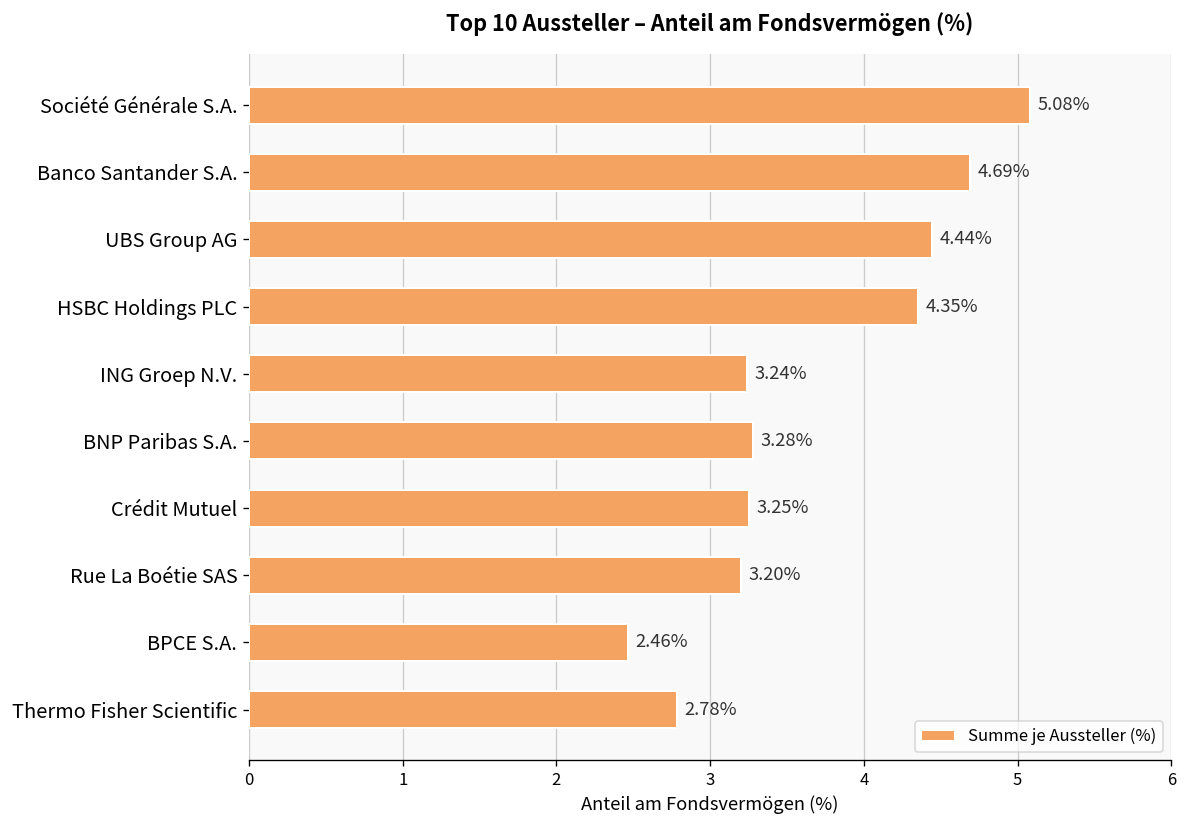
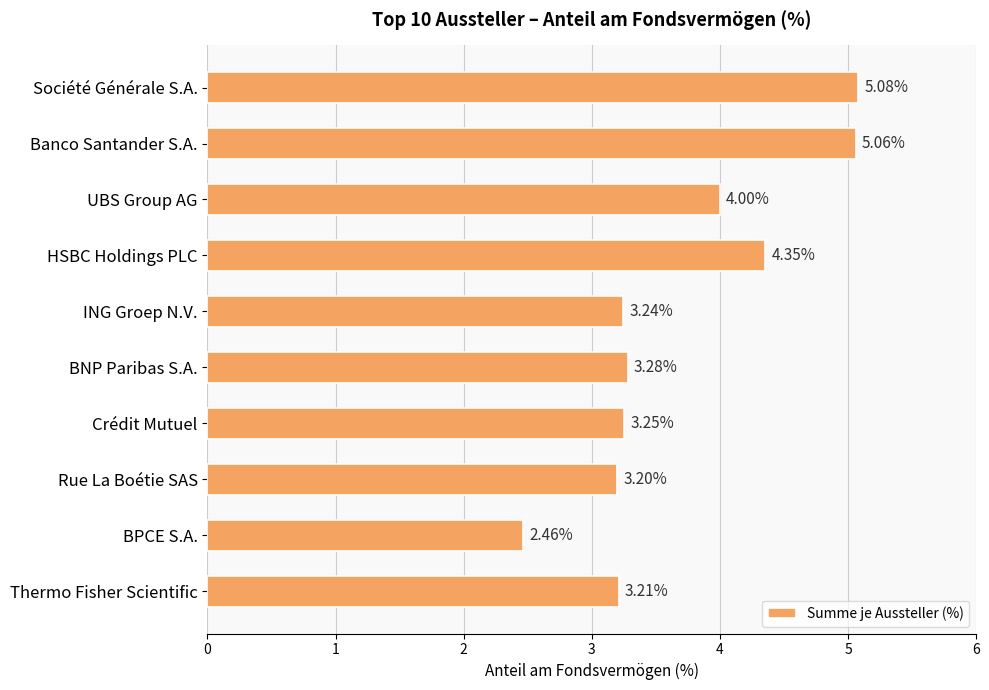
  {
    "Société Générale S.A.": "5.08%",
-   "Banco Santander S.A.": "4.69%",
-   "UBS Group AG": "4.44%",
+   "Banco Santander S.A.": "5.06%",
+   "UBS Group AG": "4.00%",
    "HSBC Holdings PLC": "4.35%",
    "ING Groep N.V.": "3.24%",
    "BNP Paribas S.A.": "3.28%",
    "Crédit Mutuel": "3.25%",
    "Rue La Boétie SAS": "3.20%",
    "BPCE S.A.": "2.46%",
-   "Thermo Fisher Scientific": "2.78%"
+   "Thermo Fisher Scientific": "3.21%"
  }
